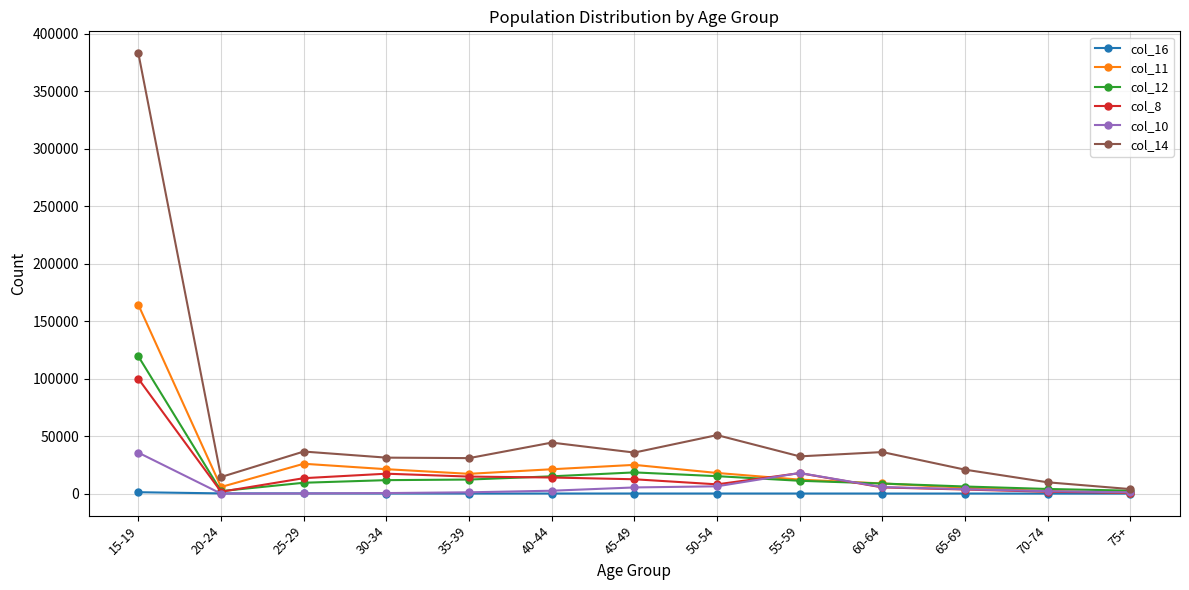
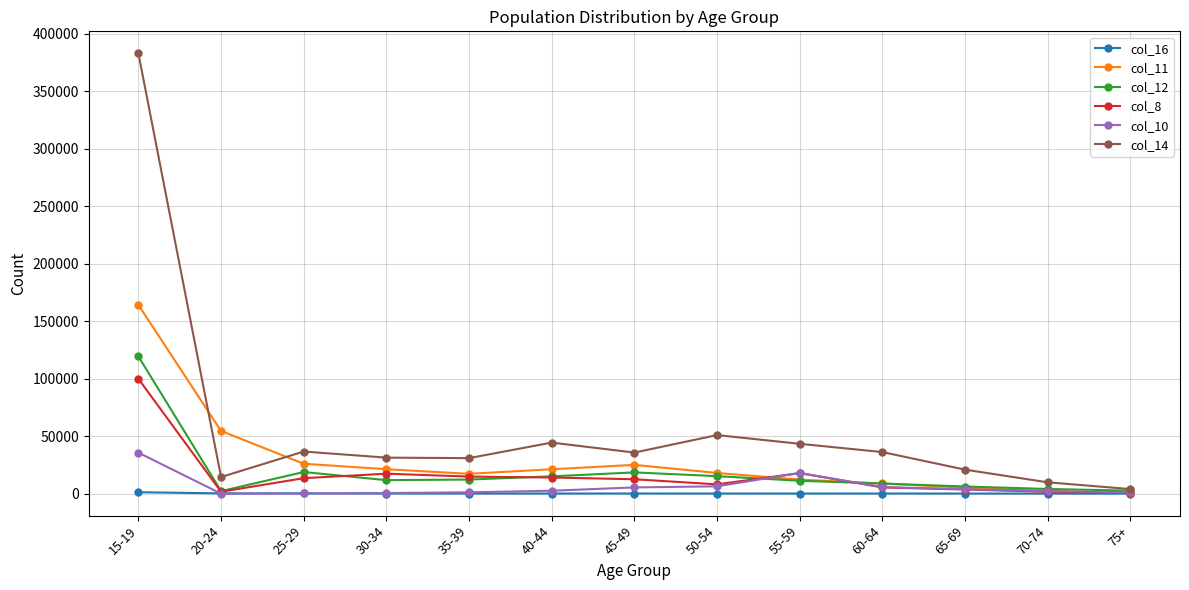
  {
    "col_16": {
      "15-19": 1000,
      "40-44": 0,
      "45-49": 0,
      "50-54": 0,
      "55-59": 0,
      "60-64": 0,
      "65-69": 0
    },
    "col_11": {
      "15-19": 164000,
-     "20-24": 6000,
+     "20-24": 55000,
      "25-29": 26000,
      "30-34": 21000,
      "35-39": 17000,
      "40-44": 21000,
      "45-49": 25000,
      "50-54": 18000
    },
    "col_12": {
      "15-19": 119000,
-     "25-29": 9000,
+     "25-29": 19000,
      "30-34": 12000,
      "35-39": 12000,
      "45-49": 18000,
      "50-54": 15000
    },
    "col_8": {
      "15-19": 100000,
      "25-29": 13000,
      "30-34": 17000,
      "35-39": 15000,
      "45-49": 12000
    },
    "col_10": {
      "15-19": 36000,
      "40-44": 3000,
      "45-49": 5000
    },
    "col_14": {
      "15-19": 383000,
      "20-24": 14000,
      "25-29": 37000,
      "30-34": 31000,
      "35-39": 31000,
      "40-44": 44000,
      "45-49": 36000,
      "50-54": 51000,
-     "55-59": 32000,
+     "55-59": 43000,
      "60-64": 36000,
      "65-69": 21000,
      "70-74": 10000
    }
  }
